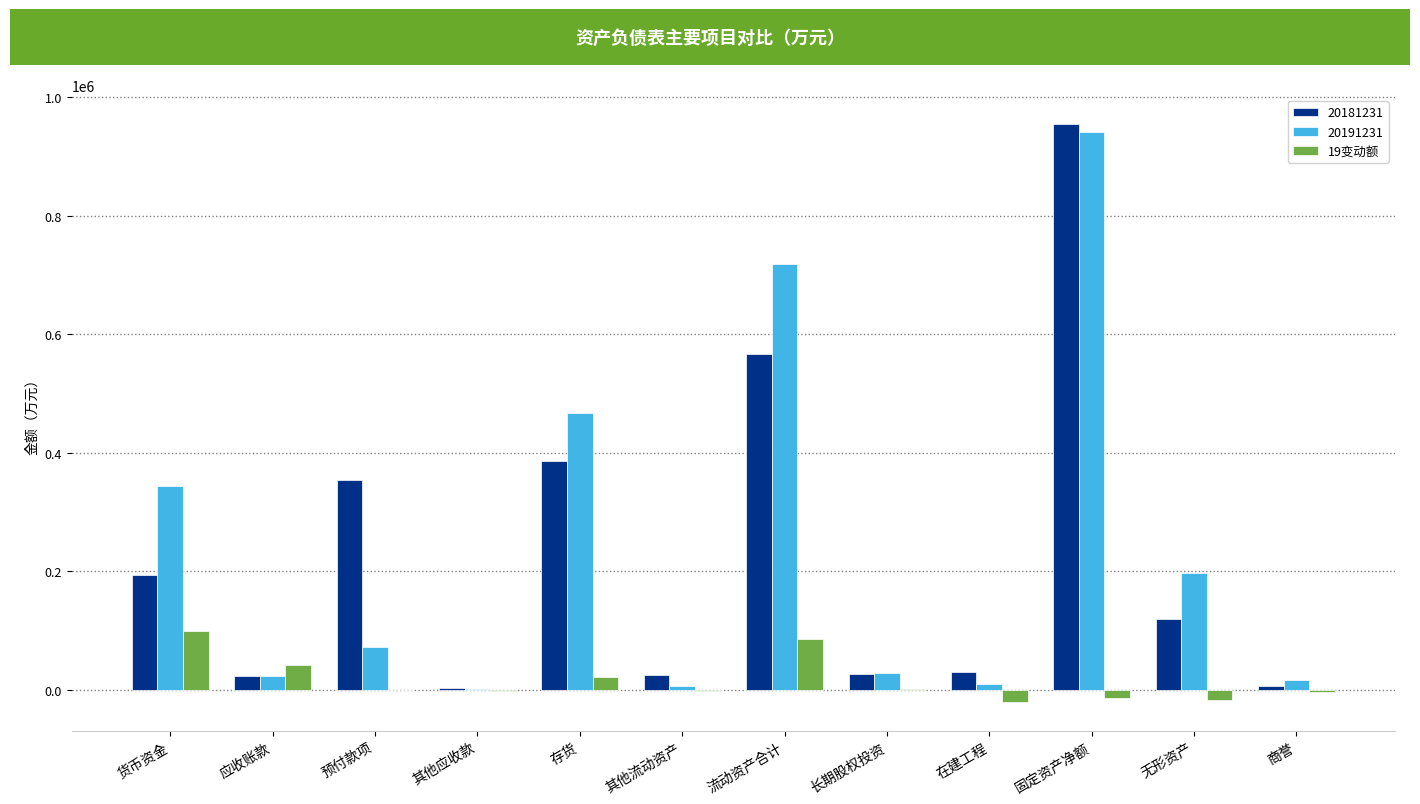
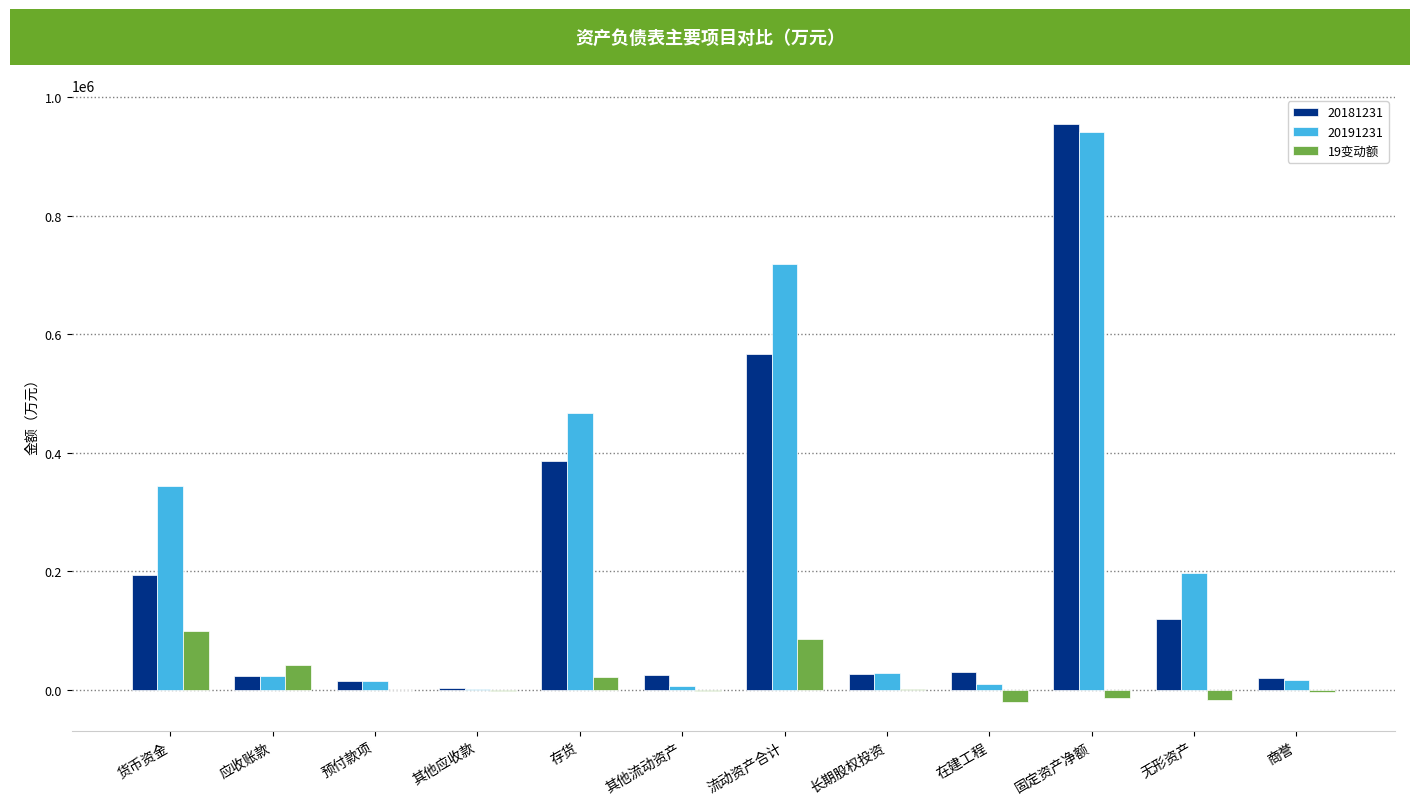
  {
    "20181231": {
      "货币资金": 190000,
      "应收账款": 20000,
-     "预付款项": 350000,
+     "预付款项": 10000,
      "存货": 390000,
      "其他流动资产": 30000,
      "流动资产合计": 570000,
      "长期股权投资": 30000,
      "在建工程": 30000,
      "固定资产净额": 950000,
      "无形资产": 120000,
-     "商誉": 10000
+     "商誉": 20000
    },
    "20191231": {
      "货币资金": 340000,
      "应收账款": 20000,
-     "预付款项": 70000,
+     "预付款项": 10000,
      "存货": 470000,
      "其他流动资产": 10000,
      "流动资产合计": 720000,
      "长期股权投资": 30000,
      "在建工程": 10000,
      "固定资产净额": 940000,
      "无形资产": 200000,
      "商誉": 20000
    },
    "19变动额": {
      "货币资金": 100000,
      "应收账款": 40000,
      "存货": 20000,
      "流动资产合计": 90000,
      "在建工程": -20000,
      "固定资产净额": -10000,
      "无形资产": -20000
    }
  }
